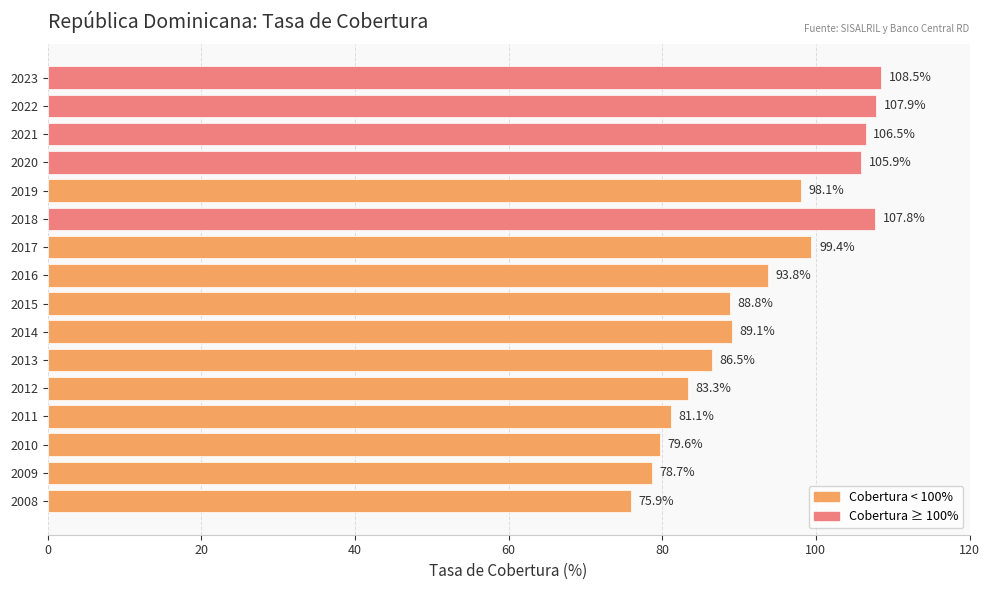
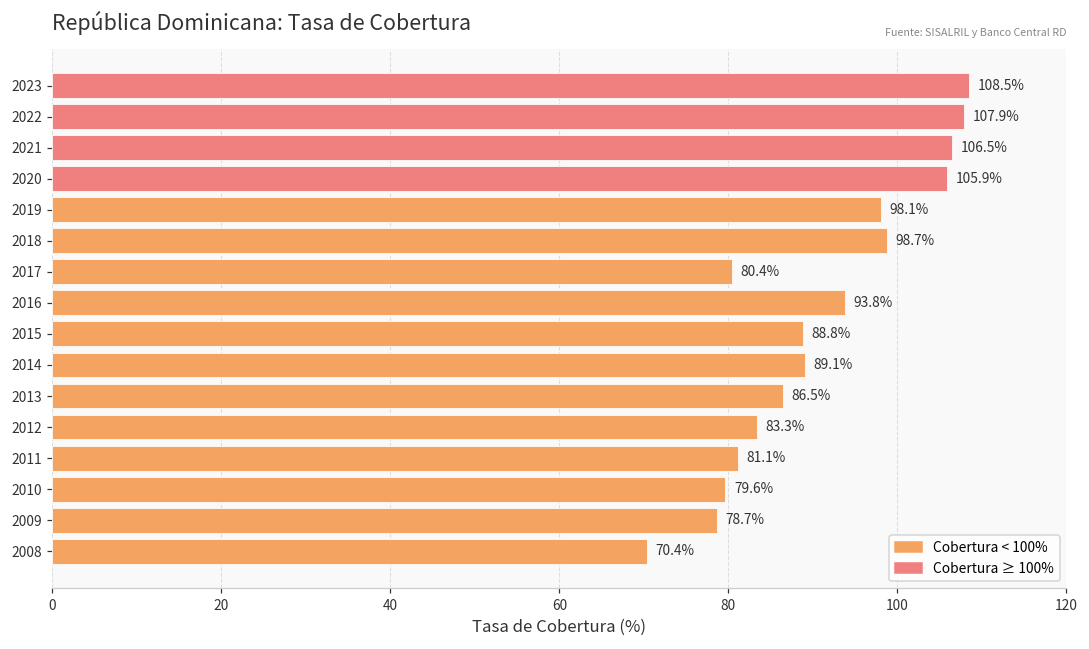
  {
    "2023": "108.5%",
    "2022": "107.9%",
    "2021": "106.5%",
    "2020": "105.9%",
    "2019": "98.1%",
-   "2018": "107.8%",
-   "2017": "99.4%",
+   "2018": "98.7%",
+   "2017": "80.4%",
    "2016": "93.8%",
    "2015": "88.8%",
    "2014": "89.1%",
    "2013": "86.5%",
    "2012": "83.3%",
    "2011": "81.1%",
    "2010": "79.6%",
    "2009": "78.7%",
-   "2008": "75.9%"
+   "2008": "70.4%"
  }
